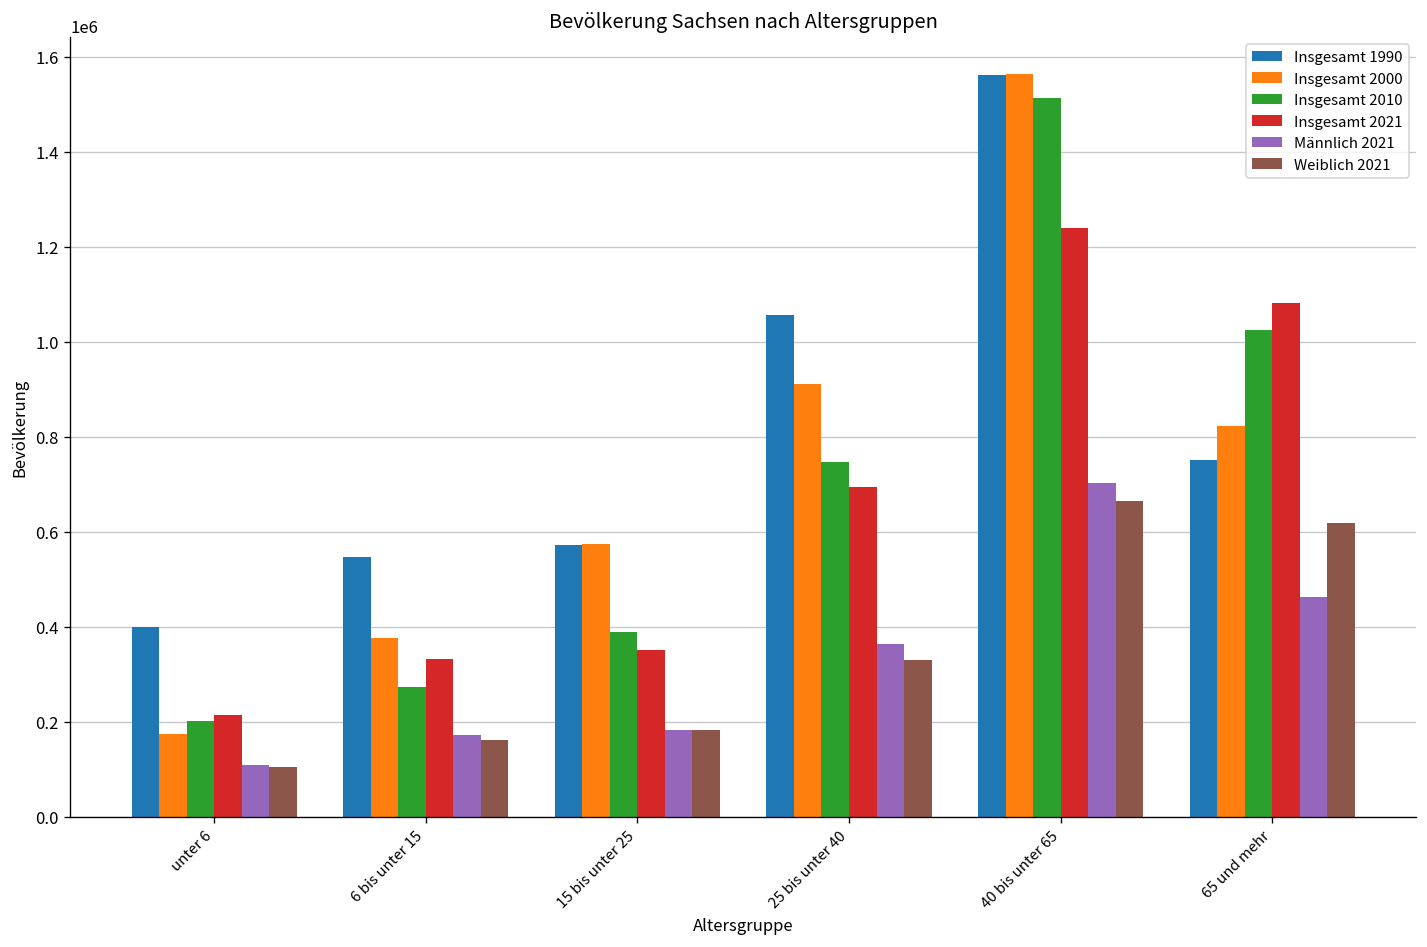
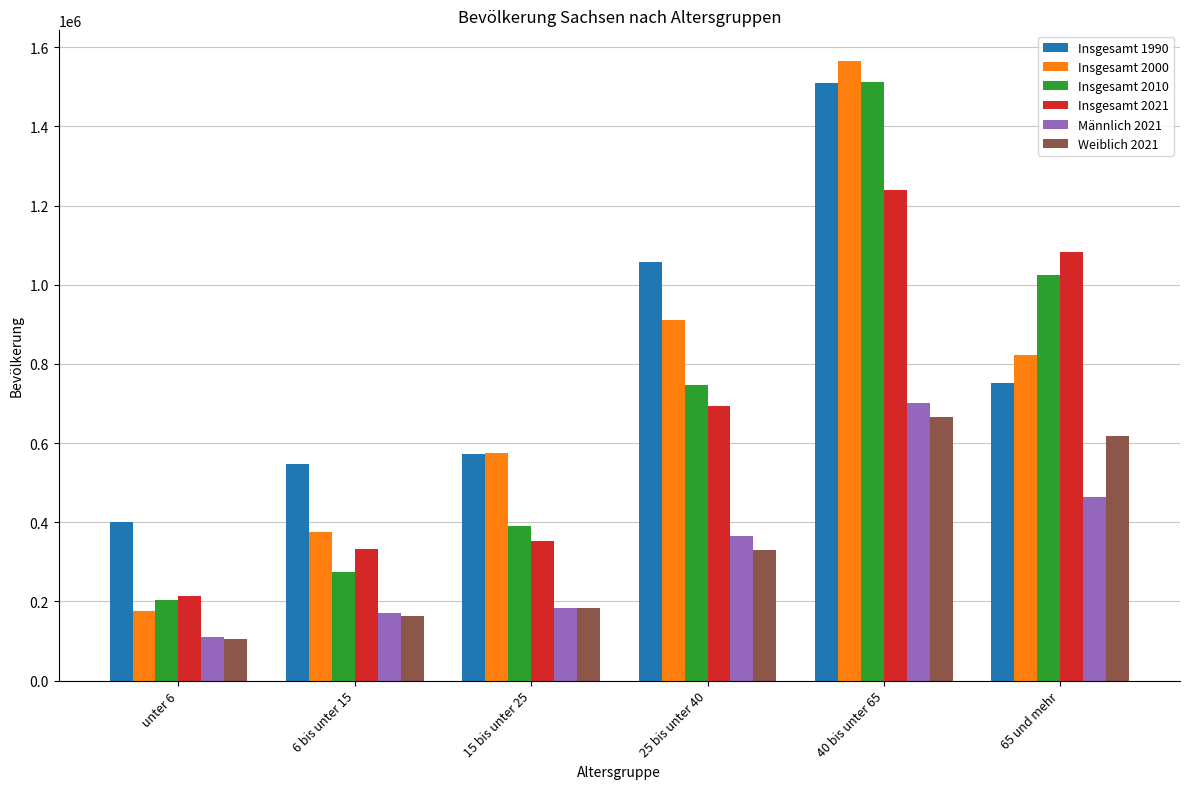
  {
    "Insgesamt 1990": {
      "unter 6": 400000,
      "6 bis unter 15": 550000,
      "15 bis unter 25": 570000,
      "25 bis unter 40": 1060000,
-     "40 bis unter 65": 1560000,
+     "40 bis unter 65": 1510000,
      "65 und mehr": 750000
    },
    "Insgesamt 2000": {
      "unter 6": 170000,
      "6 bis unter 15": 380000,
      "15 bis unter 25": 580000,
      "25 bis unter 40": 910000,
      "40 bis unter 65": 1560000,
      "65 und mehr": 820000
    },
    "Insgesamt 2010": {
      "unter 6": 200000,
      "6 bis unter 15": 270000,
      "15 bis unter 25": 390000,
      "25 bis unter 40": 750000,
      "40 bis unter 65": 1510000,
      "65 und mehr": 1020000
    },
    "Insgesamt 2021": {
      "unter 6": 210000,
      "6 bis unter 15": 330000,
      "15 bis unter 25": 350000,
      "25 bis unter 40": 690000,
      "40 bis unter 65": 1240000,
      "65 und mehr": 1080000
    },
    "Männlich 2021": {
      "unter 6": 110000,
      "6 bis unter 15": 170000,
      "15 bis unter 25": 180000,
      "25 bis unter 40": 360000,
      "40 bis unter 65": 700000,
      "65 und mehr": 460000
    },
    "Weiblich 2021": {
      "unter 6": 100000,
      "6 bis unter 15": 160000,
      "15 bis unter 25": 180000,
      "25 bis unter 40": 330000,
      "40 bis unter 65": 670000,
      "65 und mehr": 620000
    }
  }
